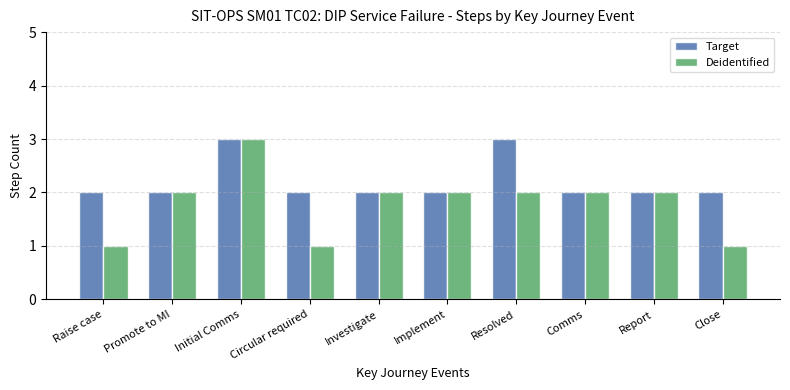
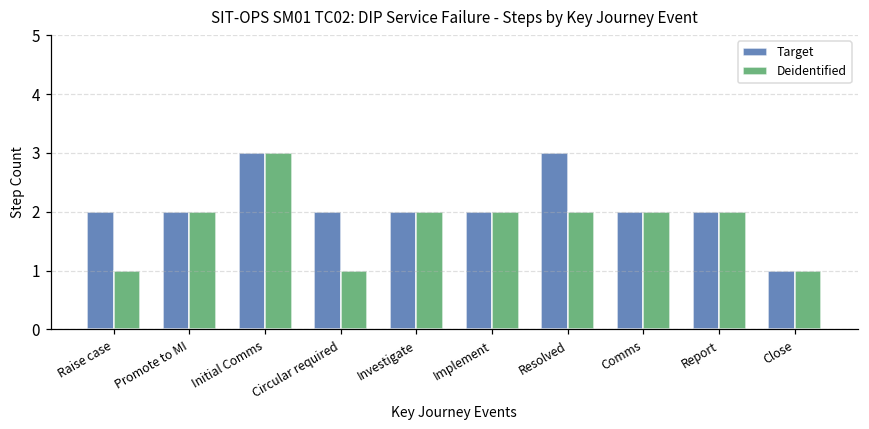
  {
    "Target": {
      "Raise case": 2,
      "Promote to MI": 2,
      "Initial Comms": 3,
      "Circular required": 2,
      "Investigate": 2,
      "Implement": 2,
      "Resolved": 3,
      "Comms": 2,
      "Report": 2,
-     "Close": 2
+     "Close": 1
    },
    "Deidentified": {
      "Raise case": 1,
      "Promote to MI": 2,
      "Initial Comms": 3,
      "Circular required": 1,
      "Investigate": 2,
      "Implement": 2,
      "Resolved": 2,
      "Comms": 2,
      "Report": 2,
      "Close": 1
    }
  }
